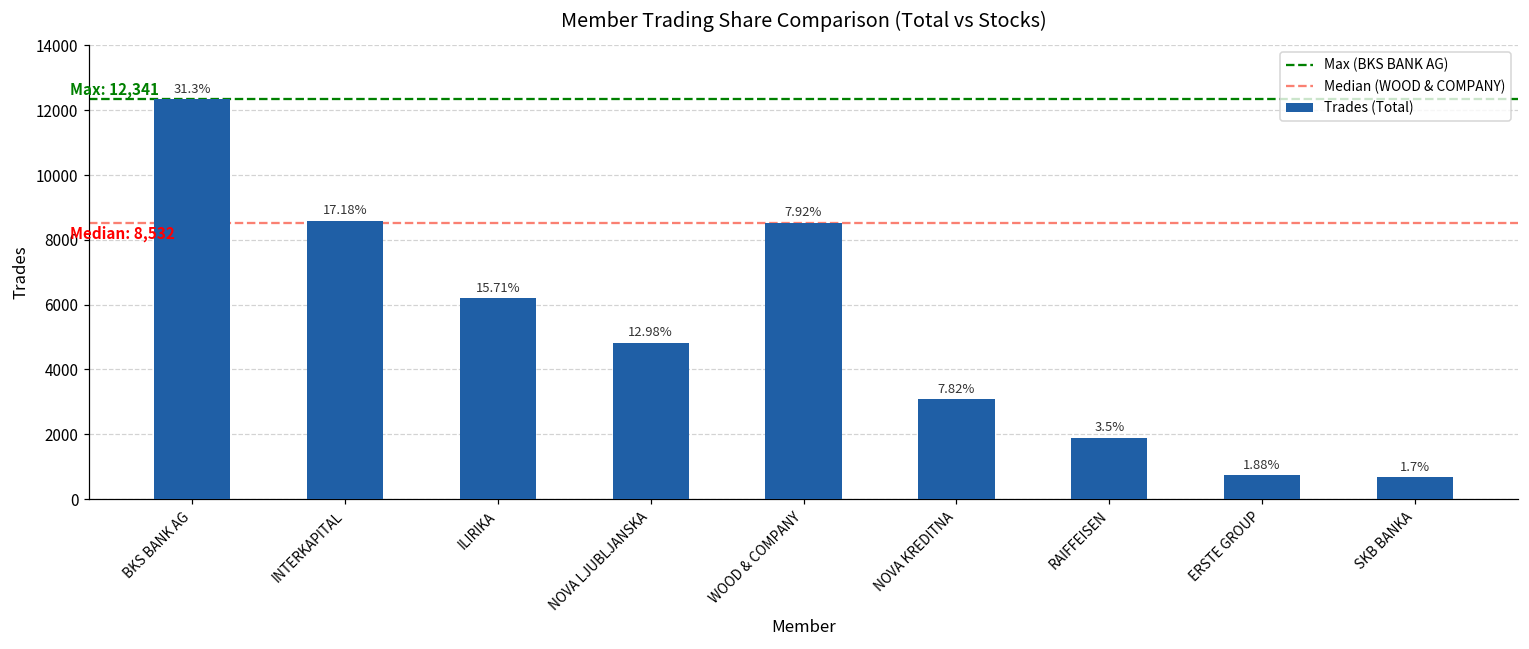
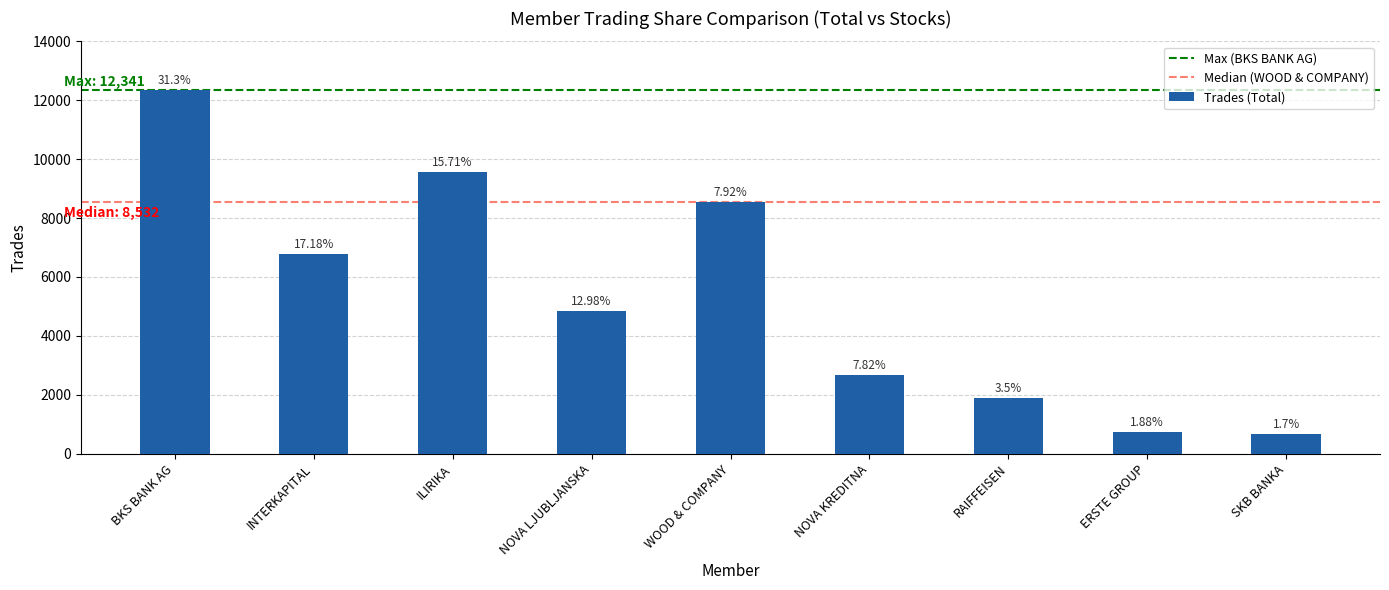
  {
-   "INTERKAPITAL": 8600,
-   "ILIRIKA": 6200,
-   "NOVA KREDITNA": 3100
+   "INTERKAPITAL": 6800,
+   "ILIRIKA": 9600,
+   "NOVA KREDITNA": 2700
  }
